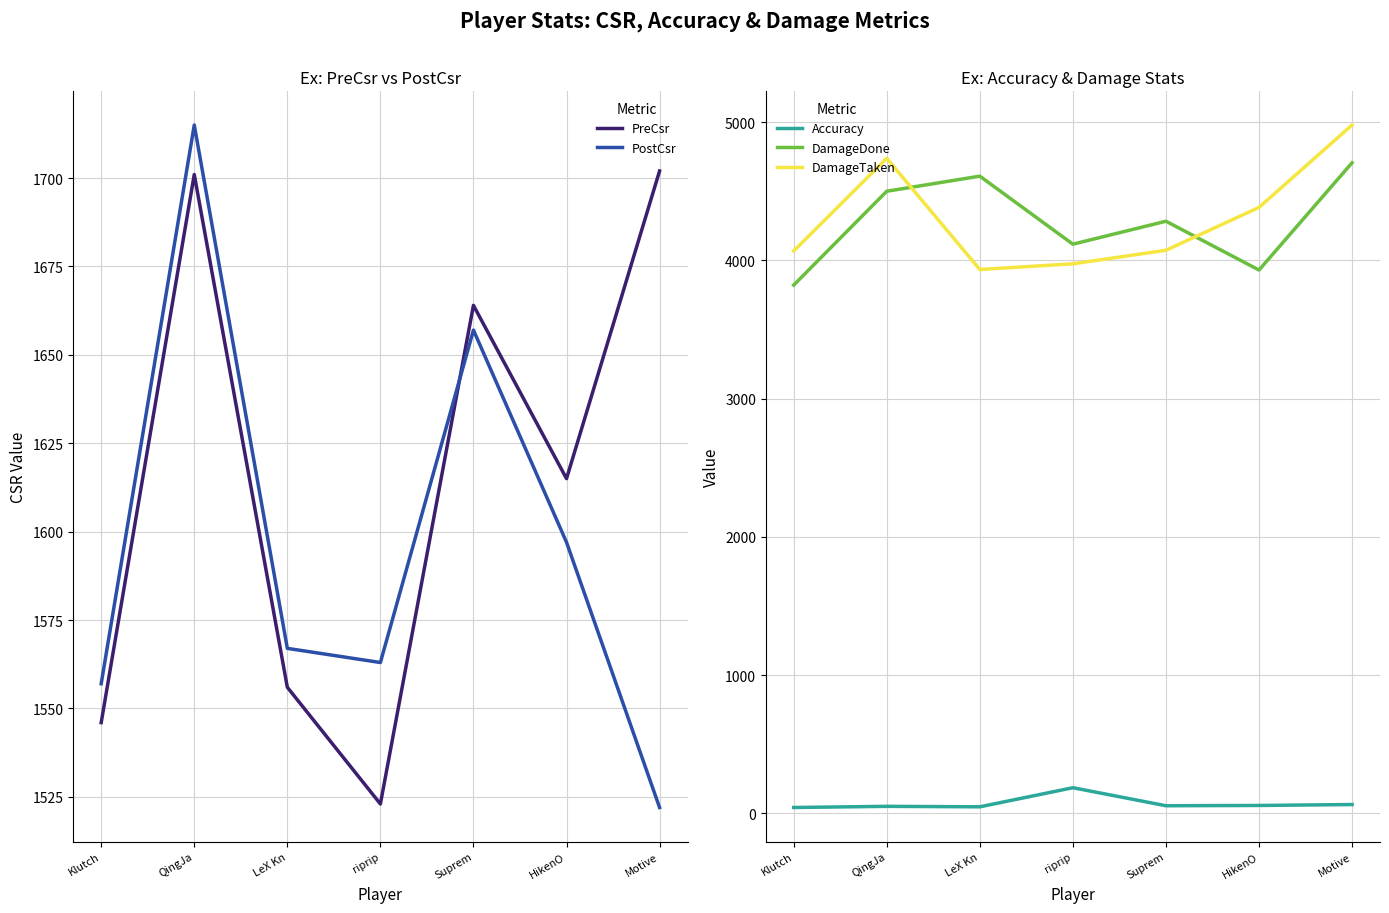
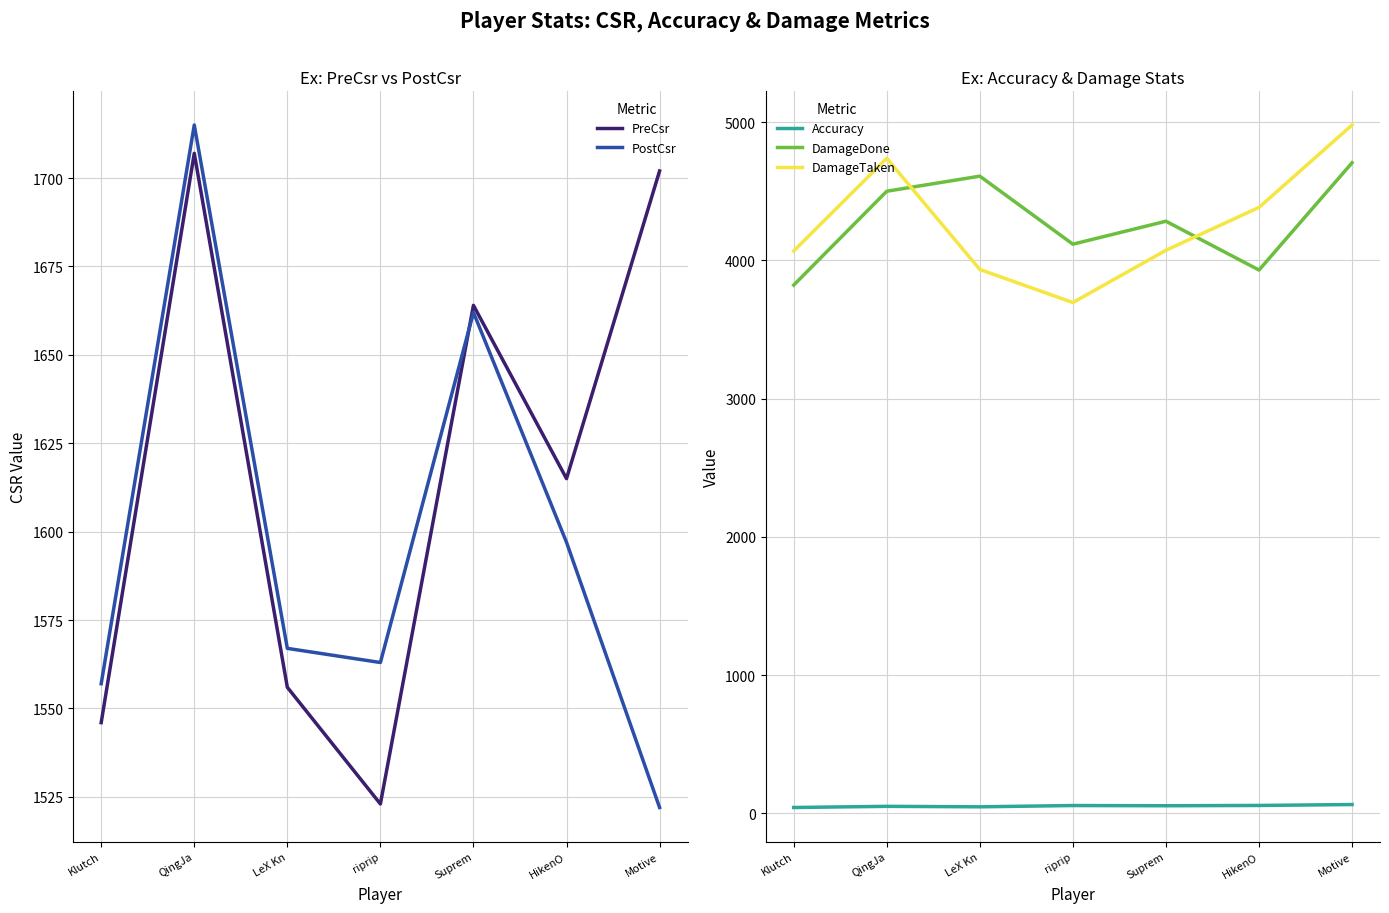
  {
    "Ex: PreCsr vs PostCsr": {
      "PreCsr": {
        "Klutch": 1546,
-       "QingJa": 1701,
+       "QingJa": 1707,
        "LeX Kn": 1556,
        "riprip": 1523,
        "Suprem": 1664,
        "HikenO": 1615,
        "Motive": 1702
      },
      "PostCsr": {
        "Klutch": 1557,
        "QingJa": 1715,
        "LeX Kn": 1567,
        "riprip": 1563,
-       "Suprem": 1657,
+       "Suprem": 1662,
        "HikenO": 1597,
        "Motive": 1522
      }
    },
    "Ex: Accuracy & Damage Stats": {
      "Accuracy": {
        "Klutch": 40,
        "QingJa": 50,
        "LeX Kn": 50,
-       "riprip": 190,
+       "riprip": 60,
        "Suprem": 60,
        "HikenO": 60,
        "Motive": 60
      },
      "DamageDone": {
        "Klutch": 3820,
        "QingJa": 4500,
        "LeX Kn": 4610,
        "riprip": 4120,
        "Suprem": 4280,
        "HikenO": 3930,
        "Motive": 4710
      },
      "DamageTaken": {
        "Klutch": 4070,
        "QingJa": 4740,
        "LeX Kn": 3930,
-       "riprip": 3980,
+       "riprip": 3700,
        "Suprem": 4070,
        "HikenO": 4380,
        "Motive": 4980
      }
    }
  }
